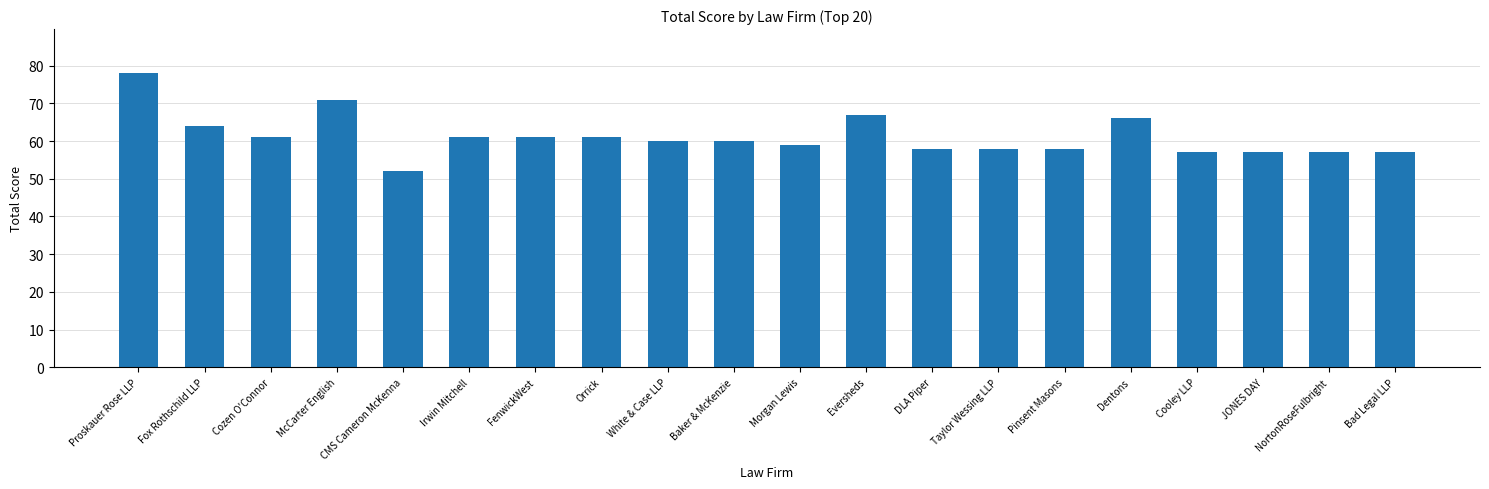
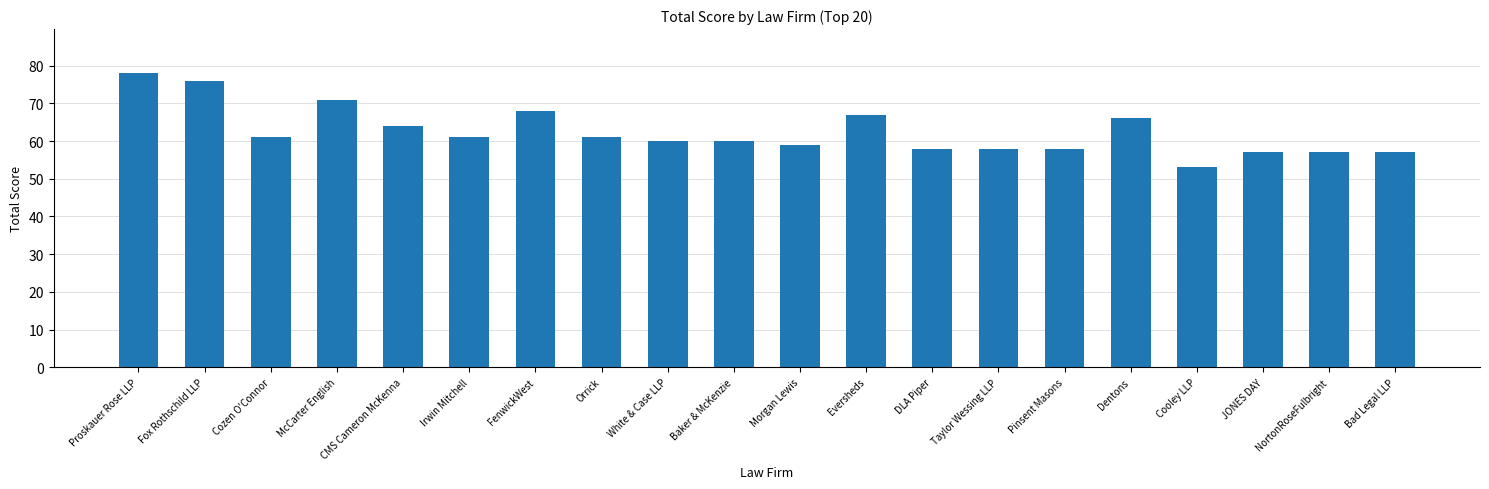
  {
    "Proskauer Rose LLP": 78,
-   "Fox Rothschild LLP": 64,
+   "Fox Rothschild LLP": 76,
    "Cozen O'Connor": 61,
    "McCarter English": 71,
-   "CMS Cameron McKenna": 52,
+   "CMS Cameron McKenna": 64,
    "Irwin Mitchell": 61,
-   "FenwickWest": 61,
+   "FenwickWest": 68,
    "Orrick": 61,
    "White & Case LLP": 60,
    "Baker & McKenzie": 60,
    "Morgan Lewis": 59,
    "Eversheds": 67,
    "DLA Piper": 58,
    "Taylor Wessing LLP": 58,
    "Pinsent Masons": 58,
    "Dentons": 66,
-   "Cooley LLP": 57,
+   "Cooley LLP": 53,
    "JONES DAY": 57,
    "NortonRoseFulbright": 57,
    "Bad Legal LLP": 57
  }
